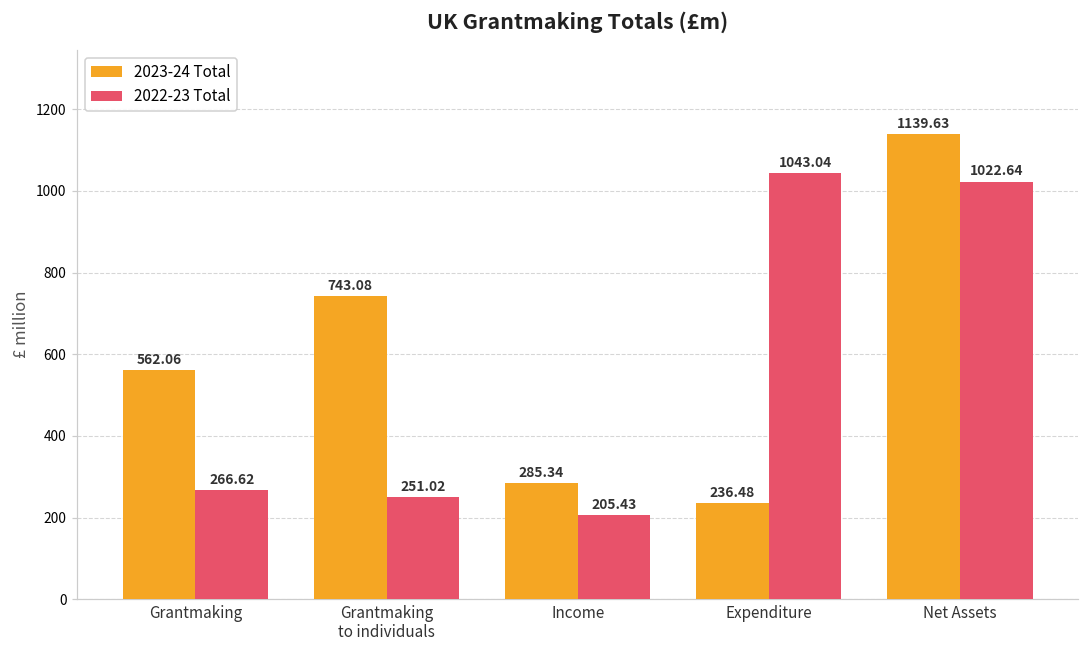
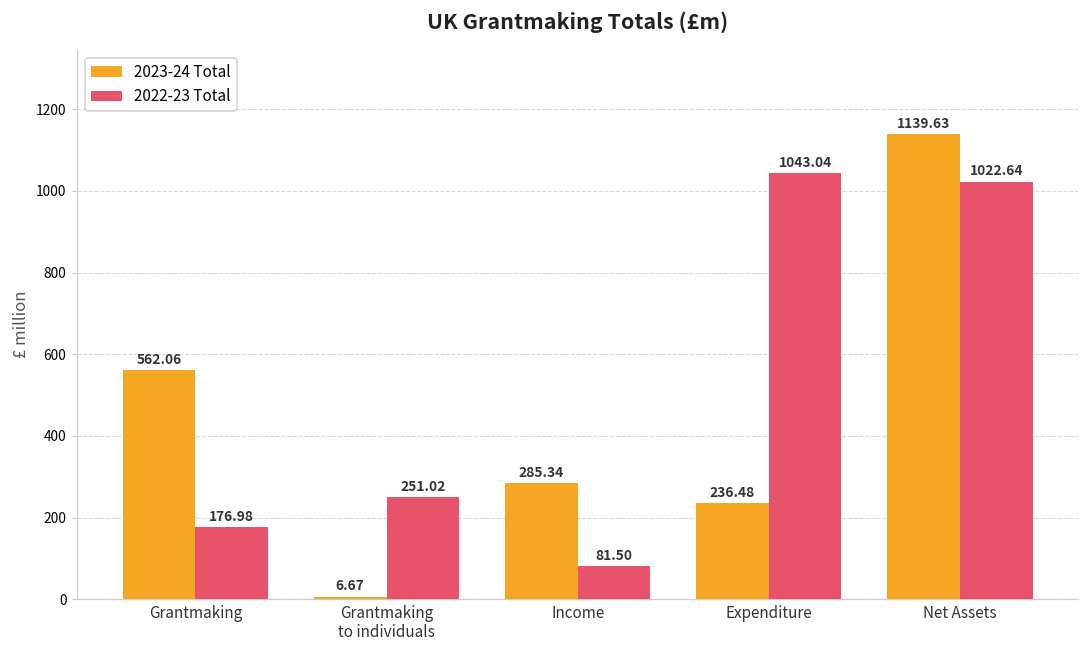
  {
    "2023-24 Total": {
      "Grantmaking": 562.06,
-     "Grantmaking to individuals": 743.08,
+     "Grantmaking to individuals": 6.67,
      "Income": 285.34,
      "Expenditure": 236.48,
      "Net Assets": 1139.63
    },
    "2022-23 Total": {
-     "Grantmaking": 266.62,
+     "Grantmaking": 176.98,
      "Grantmaking to individuals": 251.02,
-     "Income": 205.43,
+     "Income": 81.50,
      "Expenditure": 1043.04,
      "Net Assets": 1022.64
    }
  }
